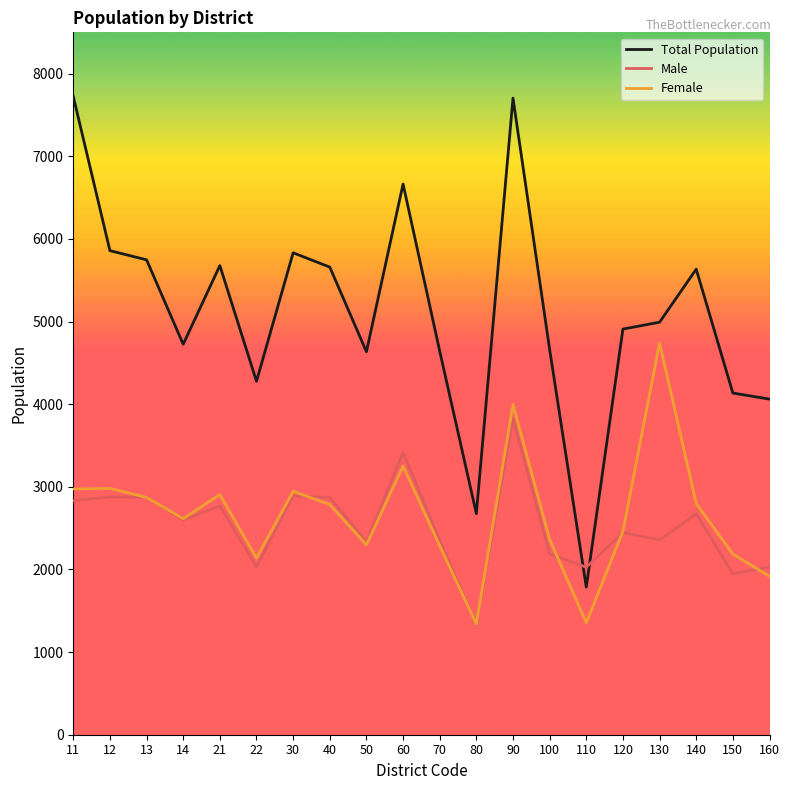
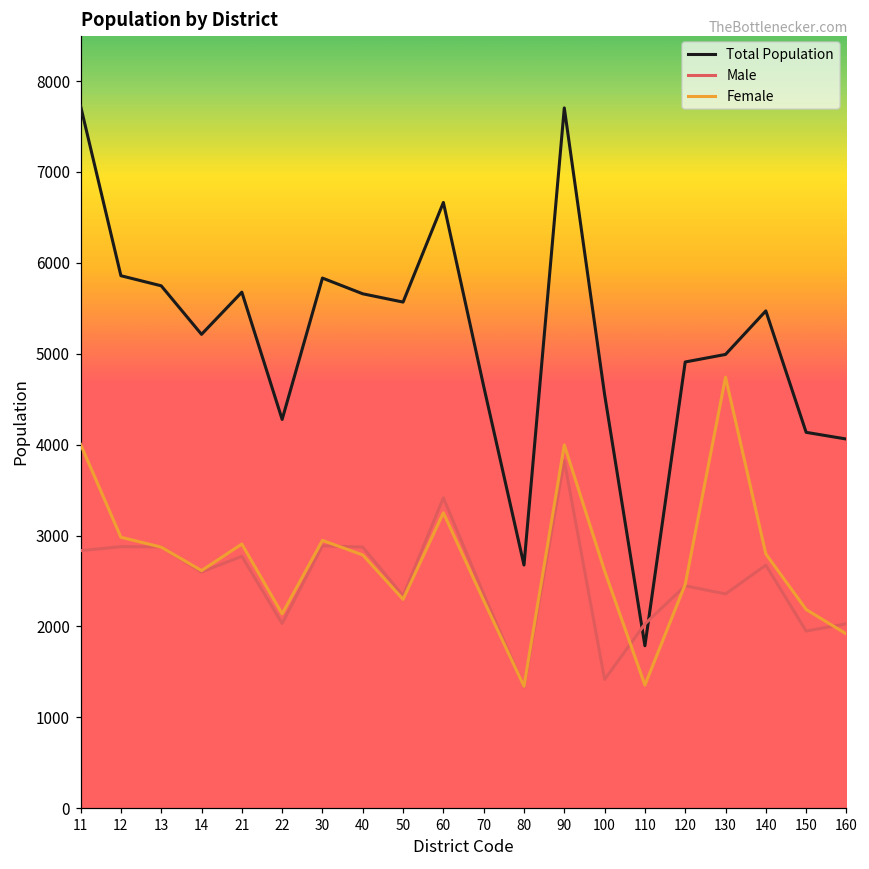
  {
    "Total Population": {
      "11": 7700,
      "12": 5900,
      "13": 5700,
-     "14": 4700,
+     "14": 5200,
      "21": 5700,
      "22": 4300,
      "30": 5800,
      "40": 5700,
-     "50": 4600,
+     "50": 5600,
      "60": 6700,
      "70": 4600,
      "80": 2700,
      "90": 7700,
-     "100": 4700,
+     "100": 4600,
      "110": 1800,
      "120": 4900,
      "130": 5000,
-     "140": 5600,
+     "140": 5500,
      "150": 4100,
      "160": 4100
    },
    "Male": {
      "11": 2800,
      "12": 2900,
      "21": 2800,
      "22": 2000,
      "30": 2900,
      "40": 2900,
      "50": 2300,
      "60": 3400,
      "70": 2400,
      "90": 3800,
-     "100": 2200,
+     "100": 1400,
      "110": 2000,
      "130": 2400,
      "140": 2700,
      "150": 1900,
      "160": 2000
    },
    "Female": {
-     "11": 3000,
+     "11": 4000,
      "12": 3000,
      "21": 2900,
      "22": 2100,
      "30": 2900,
      "40": 2800,
      "50": 2300,
      "60": 3300,
      "70": 2300,
      "90": 4000,
-     "100": 2400,
+     "100": 2600,
      "110": 1400,
      "130": 4700,
      "140": 2800,
      "150": 2200,
      "160": 1900
    }
  }
